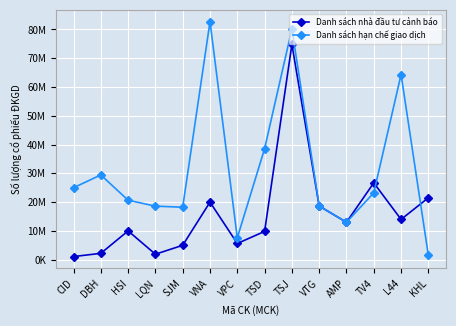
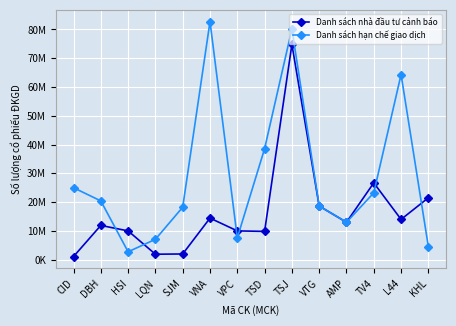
  {
    "Danh sách nhà đầu tư cảnh báo": {
      "CID": 1000000,
-     "DBH": 2000000,
+     "DBH": 12000000,
      "HSI": 10000000,
      "LQN": 2000000,
-     "SJM": 5000000,
-     "VNA": 20000000,
-     "VPC": 6000000,
+     "SJM": 2000000,
+     "VNA": 14000000,
+     "VPC": 10000000,
      "TSD": 10000000,
      "TSJ": 75000000,
      "TV4": 27000000,
      "L44": 14000000,
      "KHL": 22000000
    },
    "Danh sách hạn chế giao dịch": {
      "CID": 25000000,
-     "DBH": 29000000,
-     "HSI": 21000000,
-     "LQN": 19000000,
+     "DBH": 20000000,
+     "HSI": 3000000,
+     "LQN": 7000000,
      "SJM": 18000000,
      "VNA": 83000000,
      "VPC": 8000000,
      "TSD": 39000000,
      "TV4": 23000000,
      "L44": 64000000,
-     "KHL": 1000000
+     "KHL": 5000000
    }
  }
